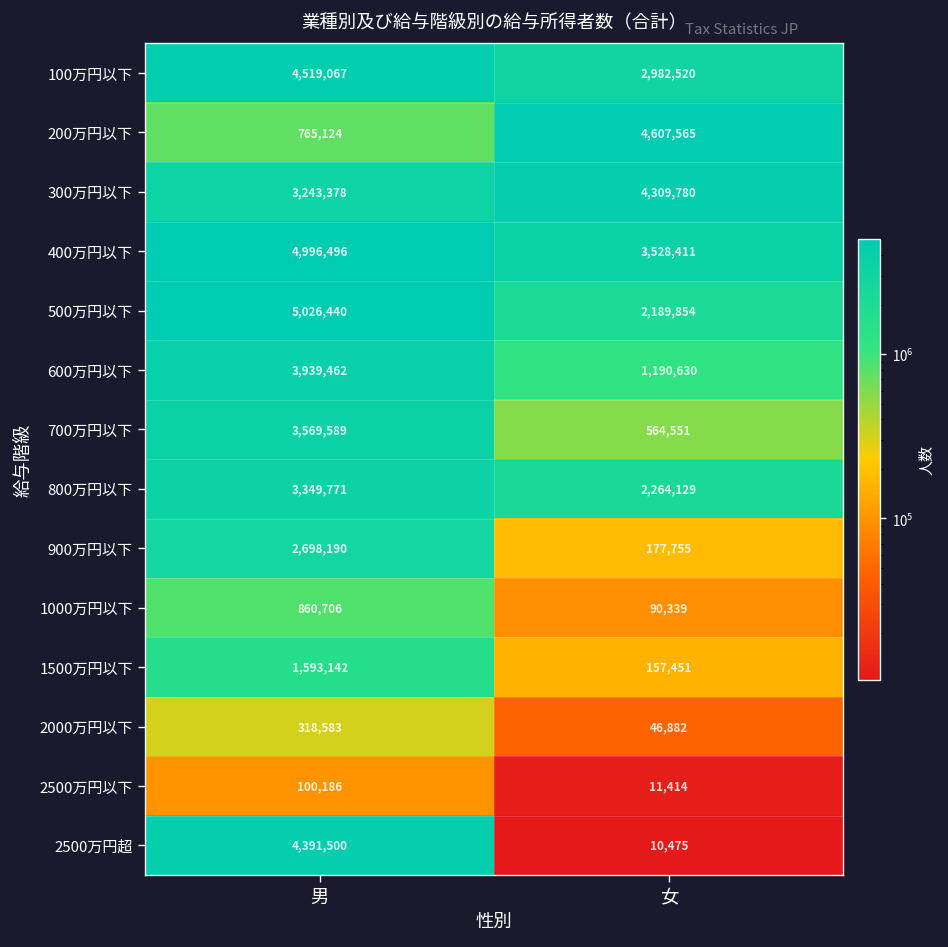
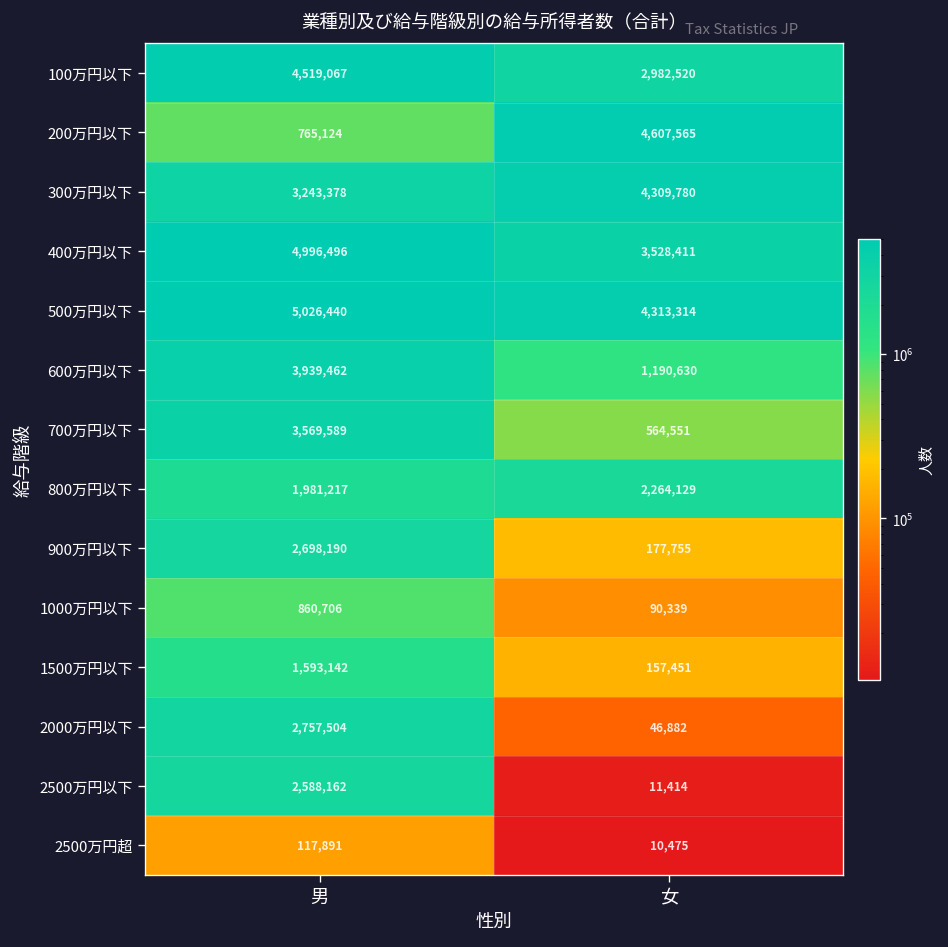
  {
    "100万円以下": {
      "男": "4,519,067",
      "女": "2,982,520"
    },
    "200万円以下": {
      "男": "765,124",
      "女": "4,607,565"
    },
    "300万円以下": {
      "男": "3,243,378",
      "女": "4,309,780"
    },
    "400万円以下": {
      "男": "4,996,496",
      "女": "3,528,411"
    },
    "500万円以下": {
      "男": "5,026,440",
-     "女": "2,189,854"
+     "女": "4,313,314"
    },
    "600万円以下": {
      "男": "3,939,462",
      "女": "1,190,630"
    },
    "700万円以下": {
      "男": "3,569,589",
      "女": "564,551"
    },
    "800万円以下": {
-     "男": "3,349,771",
+     "男": "1,981,217",
      "女": "2,264,129"
    },
    "900万円以下": {
      "男": "2,698,190",
      "女": "177,755"
    },
    "1000万円以下": {
      "男": "860,706",
      "女": "90,339"
    },
    "1500万円以下": {
      "男": "1,593,142",
      "女": "157,451"
    },
    "2000万円以下": {
-     "男": "318,583",
+     "男": "2,757,504",
      "女": "46,882"
    },
    "2500万円以下": {
-     "男": "100,186",
+     "男": "2,588,162",
      "女": "11,414"
    },
    "2500万円超": {
-     "男": "4,391,500",
+     "男": "117,891",
      "女": "10,475"
    }
  }
